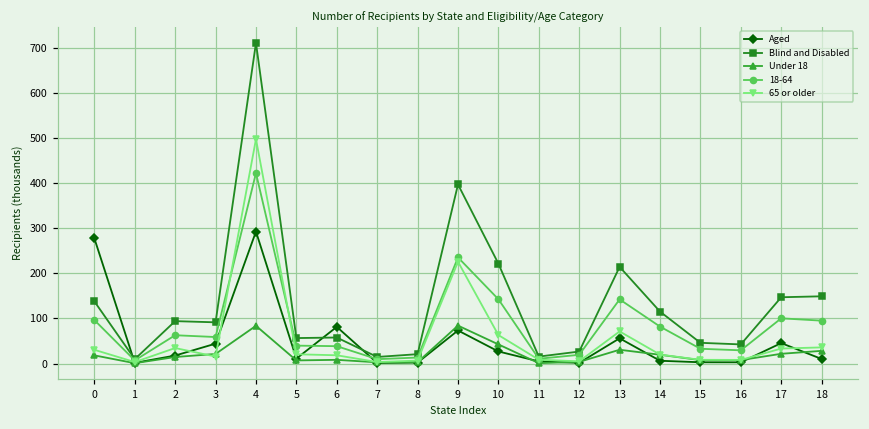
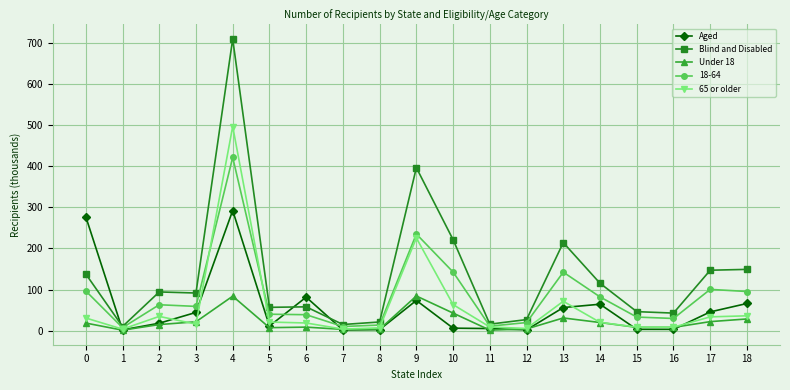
  {
    "Aged": {
      "0": 280,
      "3": 40,
      "4": 290,
      "6": 80,
      "9": 70,
-     "10": 30,
+     "10": 10,
      "13": 60,
-     "14": 10,
+     "14": 60,
      "17": 50,
-     "18": 10
+     "18": 70
    }
  }
